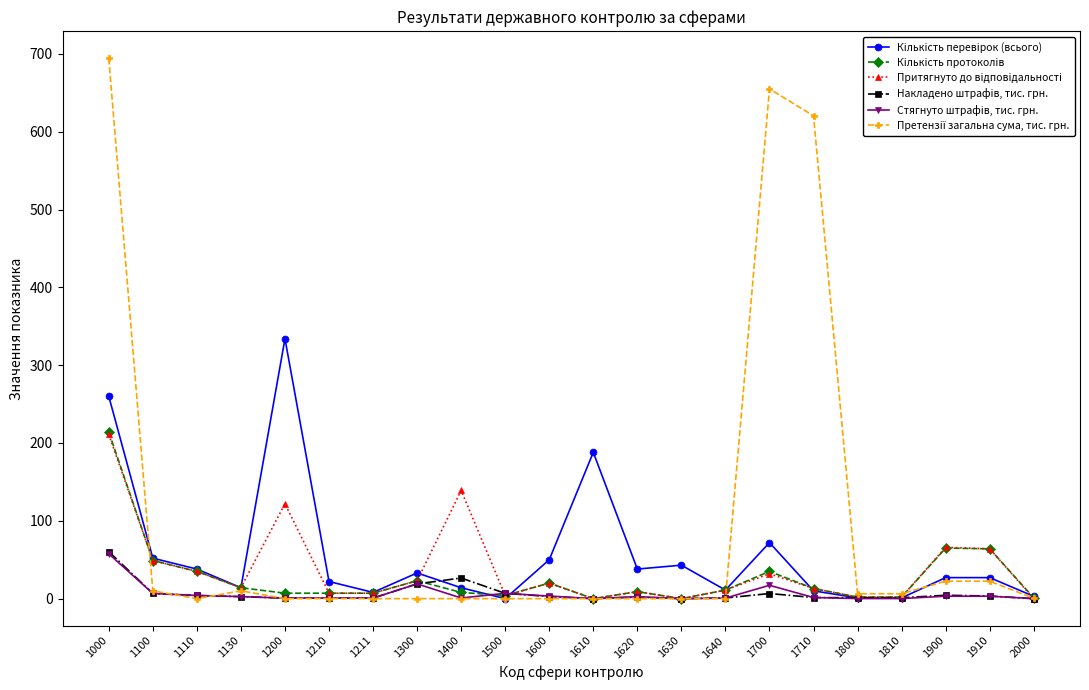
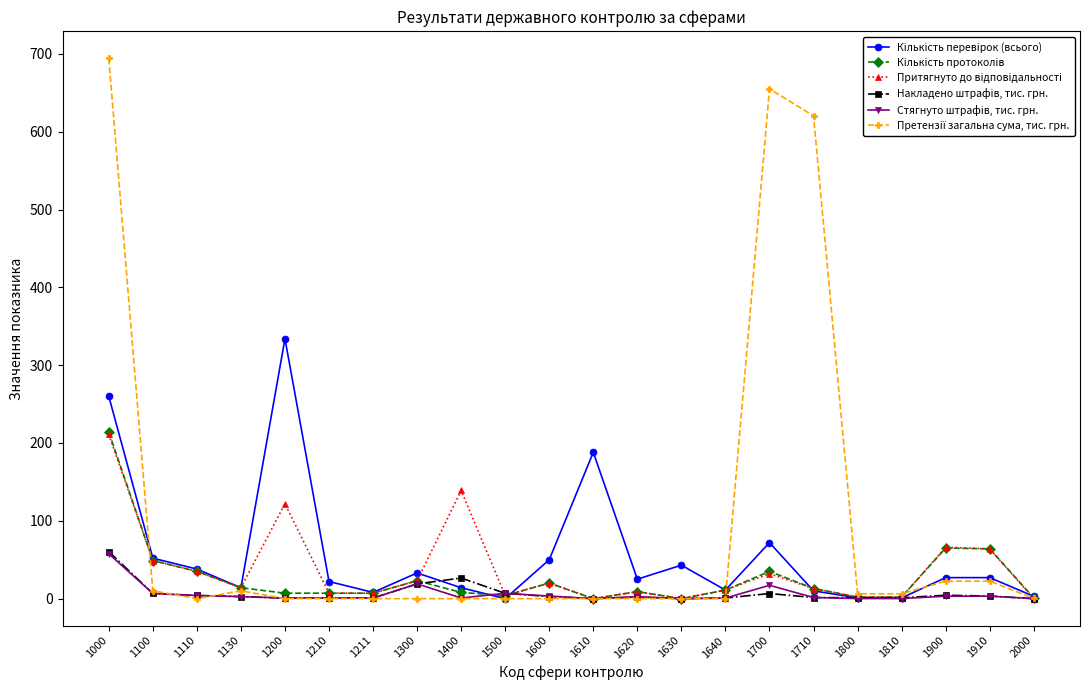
  {
    "Кількість перевірок (всього)": {
      "1000": 260,
      "1200": 330,
      "1210": 20,
      "1300": 30,
      "1400": 10,
      "1600": 50,
      "1610": 190,
-     "1620": 40,
+     "1620": 30,
      "1630": 40,
      "1700": 70,
      "1900": 30,
      "1910": 30
    },
    "Кількість протоколів": {
      "1200": 10,
      "1400": 10
    },
    "Притягнуто до відповідальності": {
      "1200": 120,
      "1400": 140
    },
    "Накладено штрафів, тис. грн.": {
      "1400": 30,
      "1700": 10
    },
    "Стягнуто штрафів, тис. грн.": {
      "1700": 20
    },
    "Претензії загальна сума, тис. грн.": {
      "1000": 690,
      "1100": 10,
      "1110": 0,
      "1130": 10,
      "1300": 0,
      "1700": 660,
      "1710": 620,
      "1800": 10,
      "1810": 10,
      "1900": 20,
      "1910": 20
    }
  }
